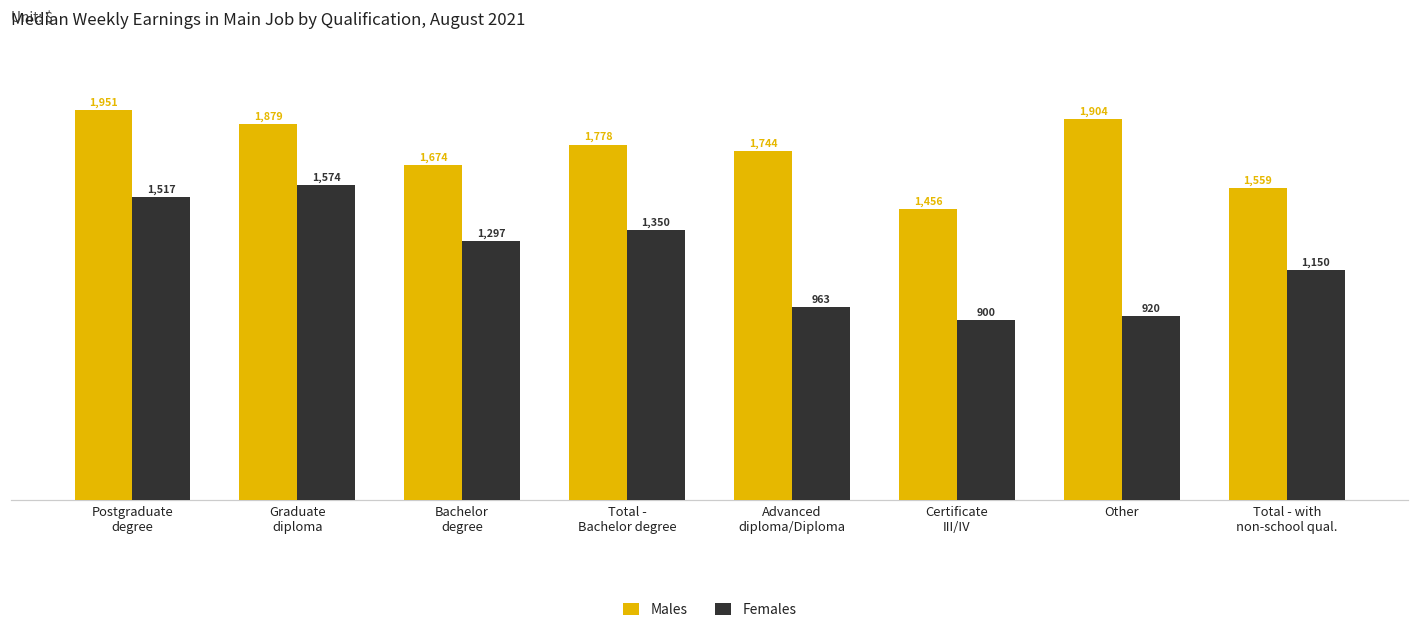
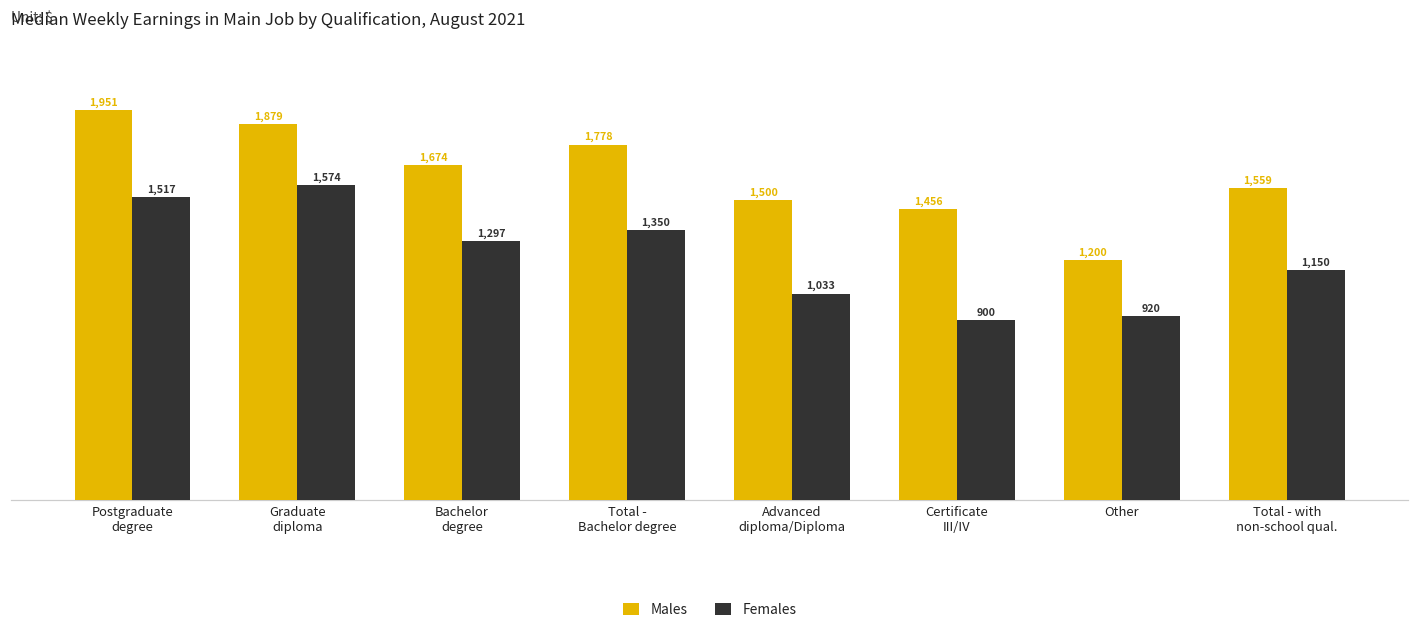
  {
    "Males": {
      "Postgraduate degree": "1,951",
      "Graduate diploma": "1,879",
      "Bachelor degree": "1,674",
      "Total - Bachelor degree": "1,778",
-     "Advanced diploma/Diploma": "1,744",
+     "Advanced diploma/Diploma": "1,500",
      "Certificate III/IV": "1,456",
-     "Other": "1,904",
+     "Other": "1,200",
      "Total - with non-school qual.": "1,559"
    },
    "Females": {
      "Postgraduate degree": "1,517",
      "Graduate diploma": "1,574",
      "Bachelor degree": "1,297",
      "Total - Bachelor degree": "1,350",
-     "Advanced diploma/Diploma": "963",
+     "Advanced diploma/Diploma": "1,033",
      "Certificate III/IV": "900",
      "Other": "920",
      "Total - with non-school qual.": "1,150"
    }
  }
